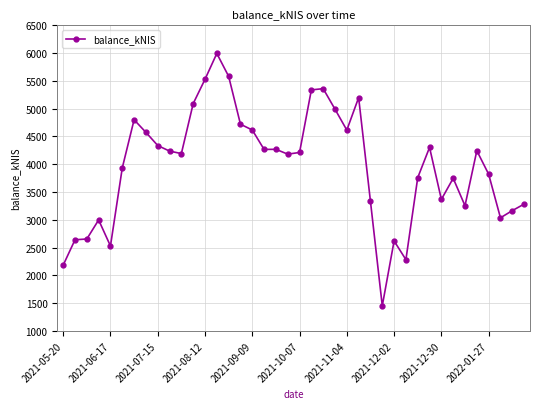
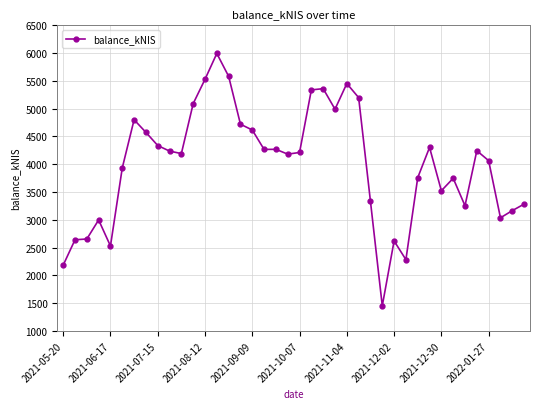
  {
    "2021-05-20": 2200,
    "2021-06-17": 2500,
    "2021-07-15": 4300,
    "2021-08-12": 5500,
    "2021-09-09": 4600,
    "2021-10-07": 4200,
-   "2021-11-04": 4600,
+   "2021-11-04": 5500,
    "2021-12-02": 2600,
-   "2021-12-30": 3400,
-   "2022-01-27": 3800
+   "2021-12-30": 3500,
+   "2022-01-27": 4100
  }
